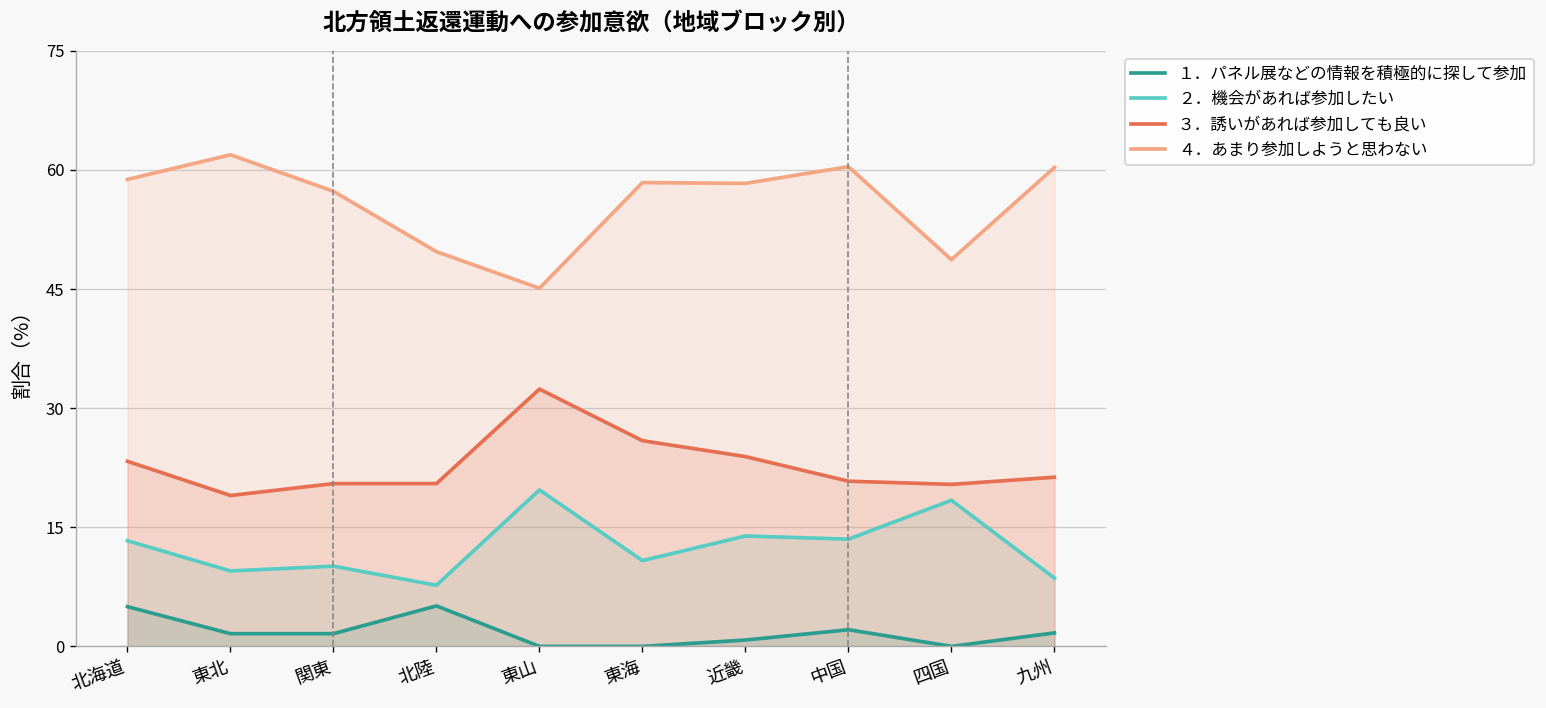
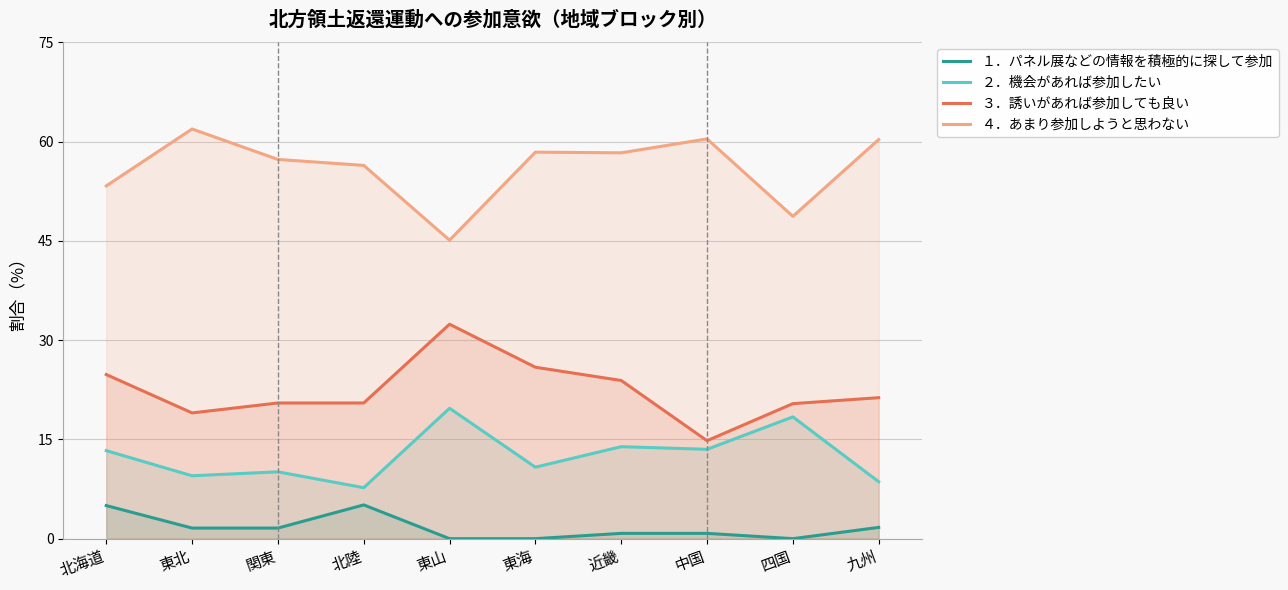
  {
    "１．パネル展などの情報を積極的に探して参加": {
      "北海道": 5,
      "東北": 2,
      "関東": 2,
      "北陸": 5,
      "東山": 0,
      "東海": 0,
      "近畿": 1,
-     "中国": 2,
+     "中国": 1,
      "四国": 0,
      "九州": 2
    },
    "２．機会があれば参加したい": {
      "北海道": 13,
      "東北": 10,
      "関東": 10,
      "北陸": 8,
      "東山": 20,
      "東海": 11,
      "近畿": 14,
      "中国": 14,
      "四国": 18,
      "九州": 9
    },
    "３．誘いがあれば参加しても良い": {
-     "北海道": 23,
+     "北海道": 25,
      "東北": 19,
      "関東": 21,
      "北陸": 21,
      "東山": 32,
      "東海": 26,
      "近畿": 24,
-     "中国": 21,
+     "中国": 15,
      "四国": 20,
      "九州": 21
    },
    "４．あまり参加しようと思わない": {
-     "北海道": 59,
+     "北海道": 53,
      "東北": 62,
      "関東": 57,
-     "北陸": 50,
+     "北陸": 56,
      "東山": 45,
      "東海": 58,
      "近畿": 58,
      "中国": 60,
      "四国": 49,
      "九州": 60
    }
  }
